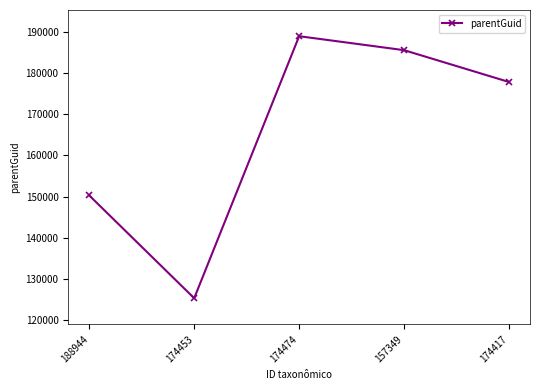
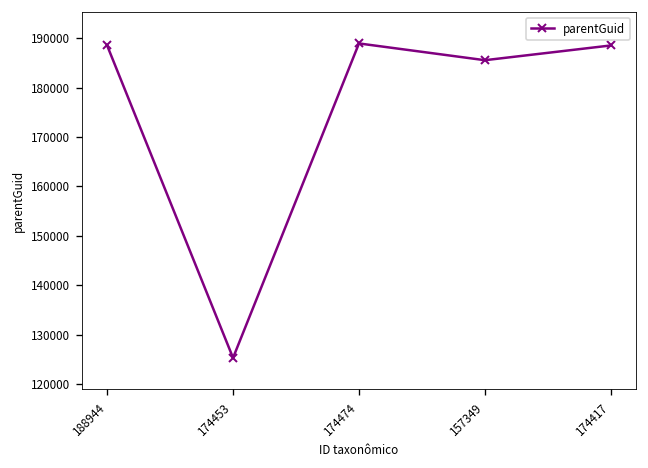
  {
-   "188944": 150000,
+   "188944": 189000,
    "174453": 125000,
    "174474": 189000,
    "157349": 186000,
-   "174417": 178000
+   "174417": 189000
  }
